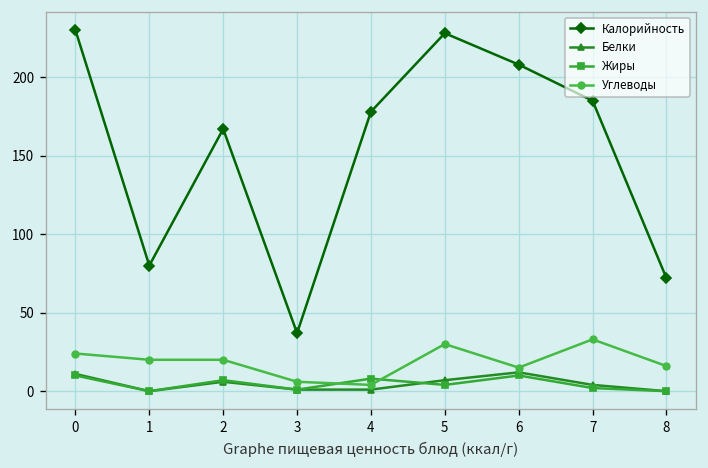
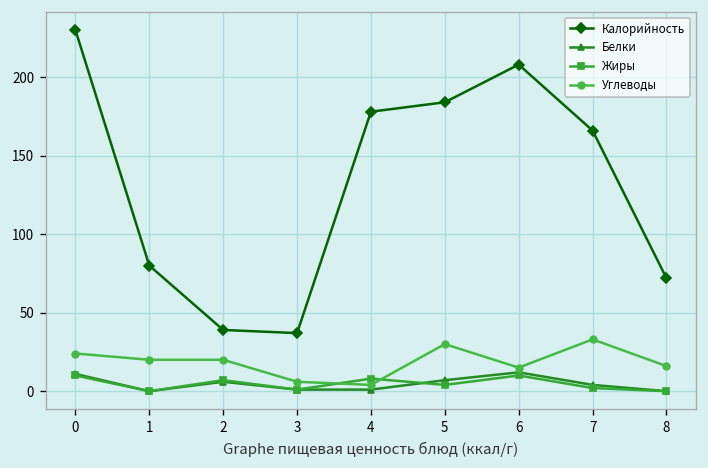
  {
    "Калорийность": {
      "0": 230,
      "1": 80,
-     "2": 167,
+     "2": 39,
      "3": 37,
      "4": 178,
-     "5": 228,
+     "5": 184,
      "6": 208,
-     "7": 185,
+     "7": 166,
      "8": 72
    }
  }
